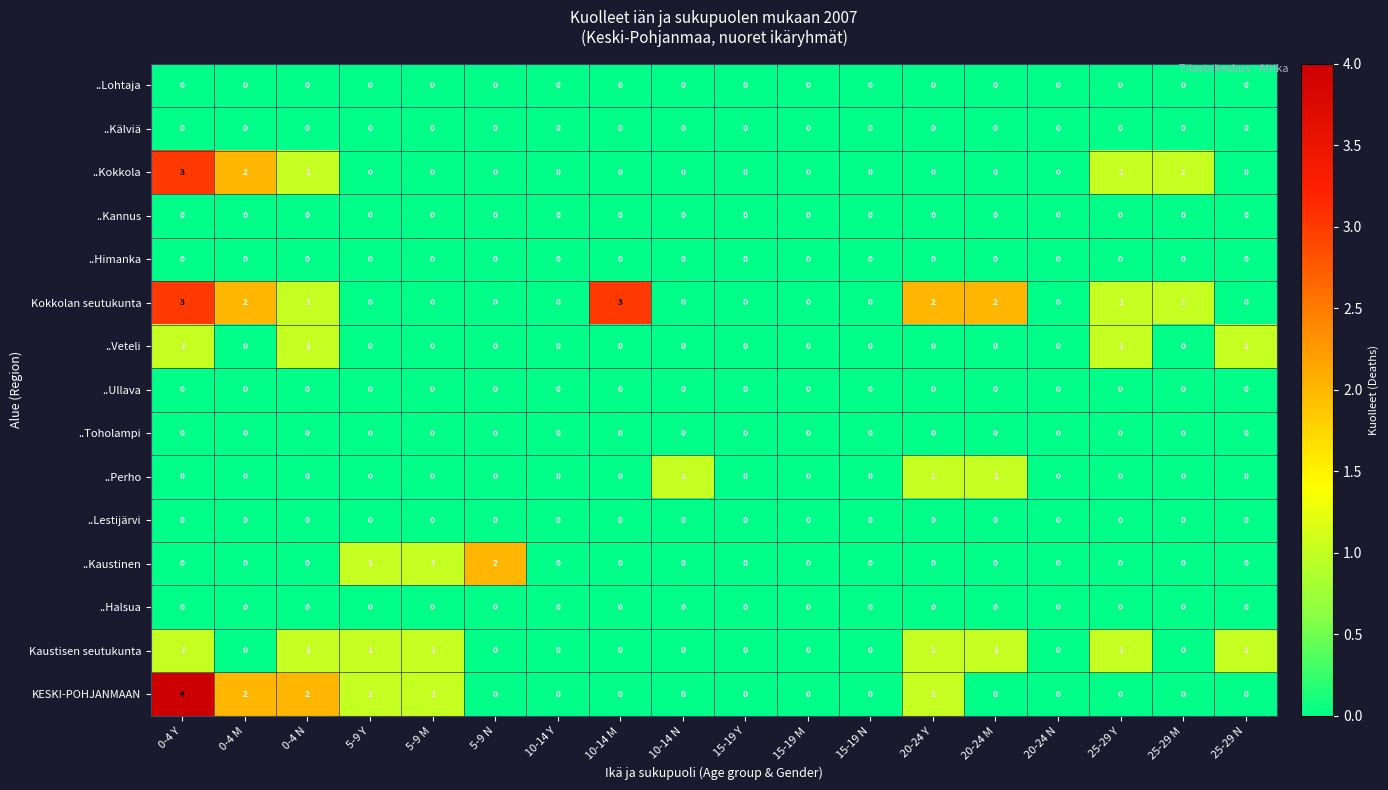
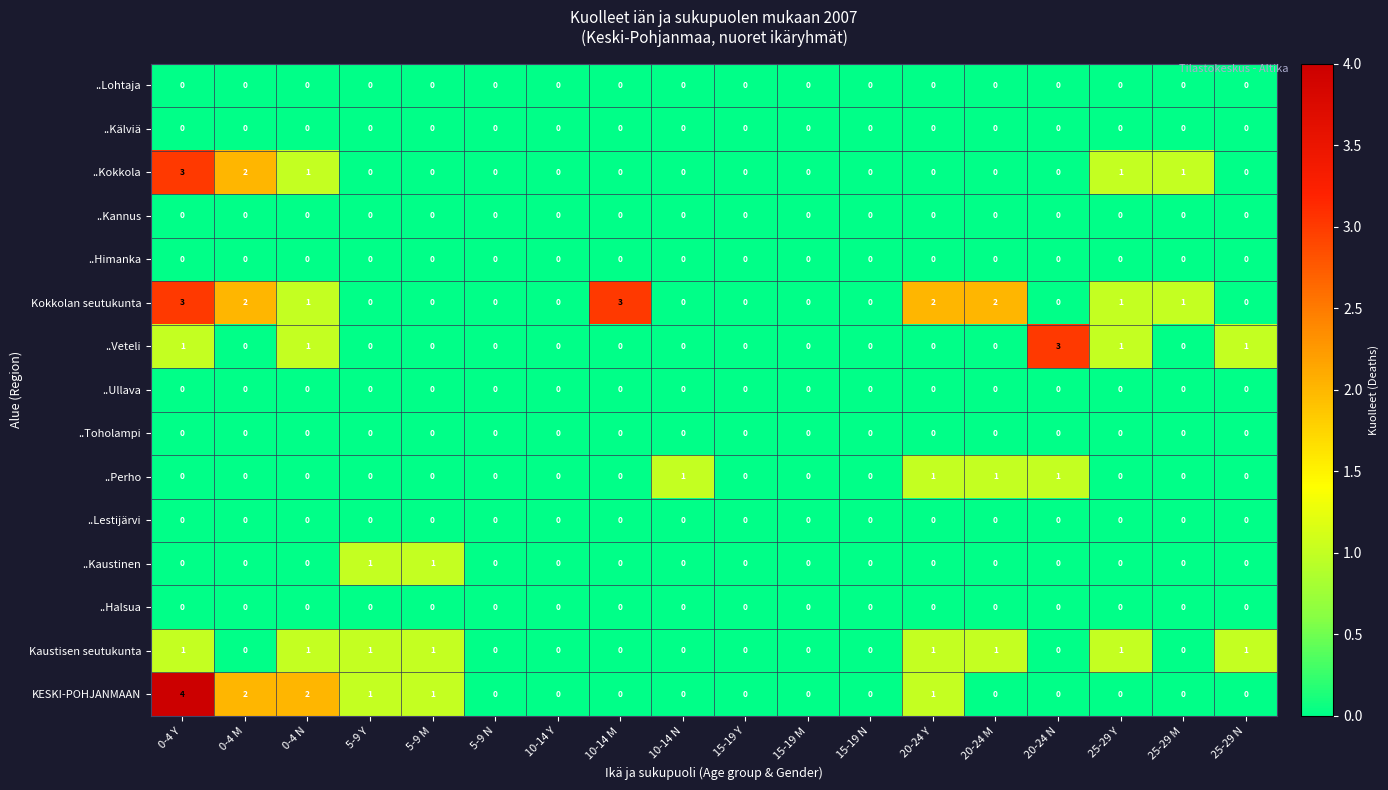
  {
    "..Veteli": {
      "0-4 Y": 1,
      "0-4 M": 0,
      "0-4 N": 1,
      "5-9 Y": 0,
      "5-9 M": 0,
      "5-9 N": 0,
      "10-14 Y": 0,
      "10-14 M": 0,
      "10-14 N": 0,
      "15-19 Y": 0,
      "15-19 M": 0,
      "15-19 N": 0,
      "20-24 Y": 0,
      "20-24 M": 0,
-     "20-24 N": 0,
+     "20-24 N": 3,
      "25-29 Y": 1,
      "25-29 M": 0,
      "25-29 N": 1
    },
    "..Perho": {
      "0-4 Y": 0,
      "0-4 M": 0,
      "0-4 N": 0,
      "5-9 Y": 0,
      "5-9 M": 0,
      "5-9 N": 0,
      "10-14 Y": 0,
      "10-14 M": 0,
      "10-14 N": 1,
      "15-19 Y": 0,
      "15-19 M": 0,
      "15-19 N": 0,
      "20-24 Y": 1,
      "20-24 M": 1,
-     "20-24 N": 0,
+     "20-24 N": 1,
      "25-29 Y": 0,
      "25-29 M": 0,
      "25-29 N": 0
    },
    "..Kaustinen": {
      "0-4 Y": 0,
      "0-4 M": 0,
      "0-4 N": 0,
      "5-9 Y": 1,
      "5-9 M": 1,
-     "5-9 N": 2,
+     "5-9 N": 0,
      "10-14 Y": 0,
      "10-14 M": 0,
      "10-14 N": 0,
      "15-19 Y": 0,
      "15-19 M": 0,
      "15-19 N": 0,
      "20-24 Y": 0,
      "20-24 M": 0,
      "20-24 N": 0,
      "25-29 Y": 0,
      "25-29 M": 0,
      "25-29 N": 0
    }
  }
